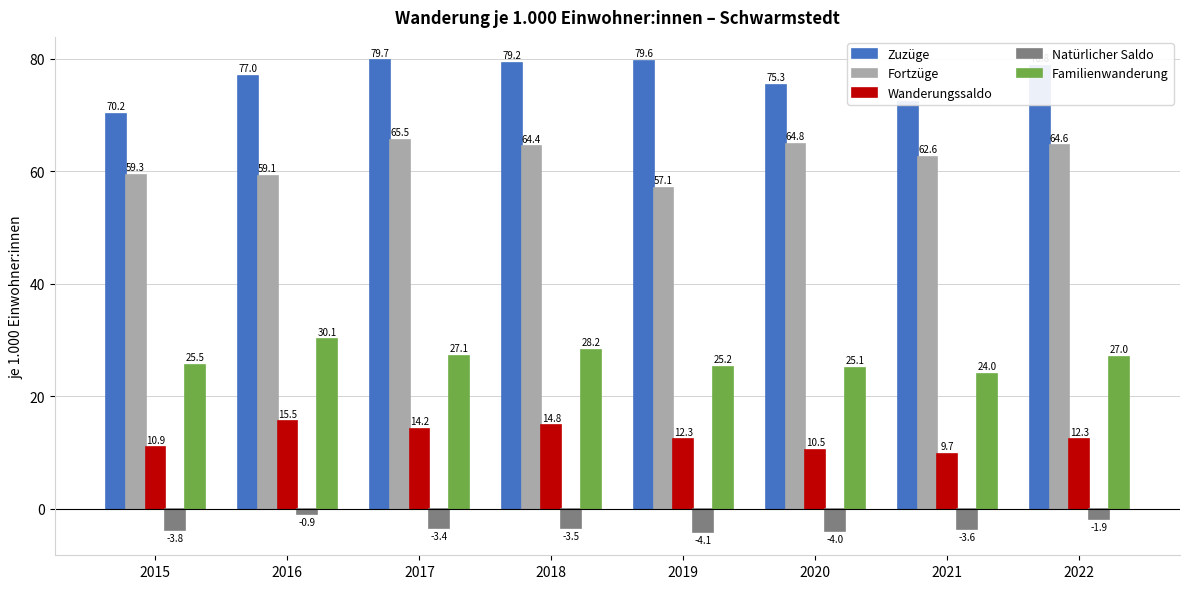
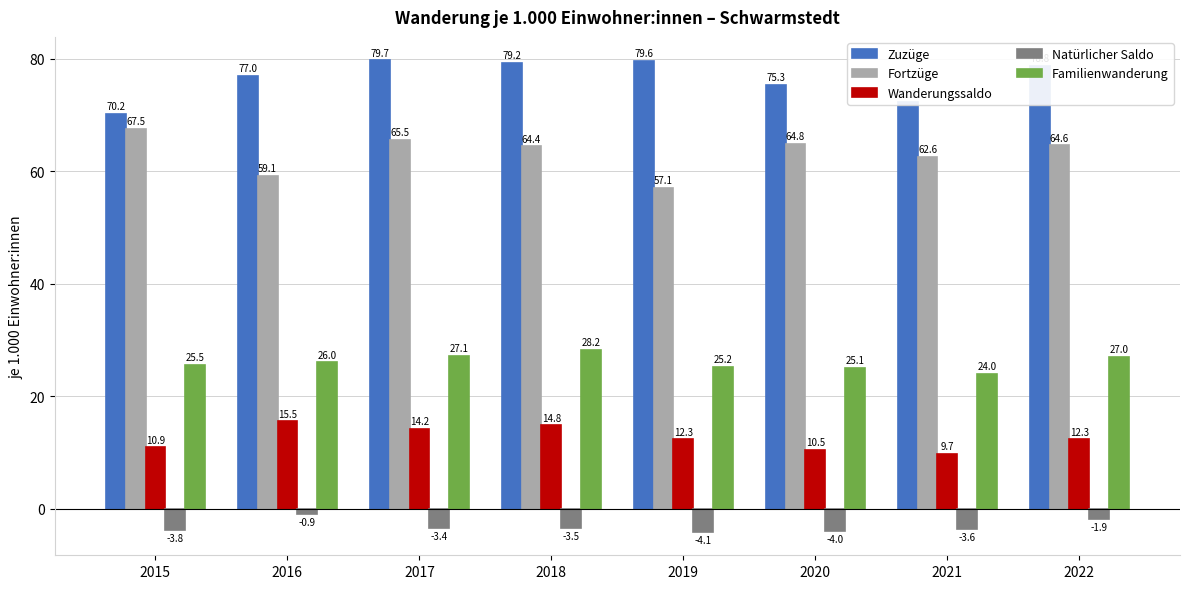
  {
    "Zuzüge": {
      "2015": 70.2,
      "2016": 77.0,
      "2017": 79.7,
      "2018": 79.2,
      "2019": 79.6,
      "2020": 75.3
    },
    "Fortzüge": {
-     "2015": 59.3,
+     "2015": 67.5,
      "2016": 59.1,
      "2017": 65.5,
      "2018": 64.4,
      "2019": 57.1,
      "2020": 64.8,
      "2021": 62.6,
      "2022": 64.6
    },
    "Wanderungssaldo": {
      "2015": 10.9,
      "2016": 15.5,
      "2017": 14.2,
      "2018": 14.8,
      "2019": 12.3,
      "2020": 10.5,
      "2021": 9.7,
      "2022": 12.3
    },
    "Natürlicher Saldo": {
      "2015": -3.8,
      "2016": -0.9,
      "2017": -3.4,
      "2018": -3.5,
      "2019": -4.1,
      "2020": -4.0,
      "2021": -3.6,
      "2022": -1.9
    },
    "Familienwanderung": {
      "2015": 25.5,
-     "2016": 30.1,
+     "2016": 26.0,
      "2017": 27.1,
      "2018": 28.2,
      "2019": 25.2,
      "2020": 25.1,
      "2021": 24.0,
      "2022": 27.0
    }
  }
